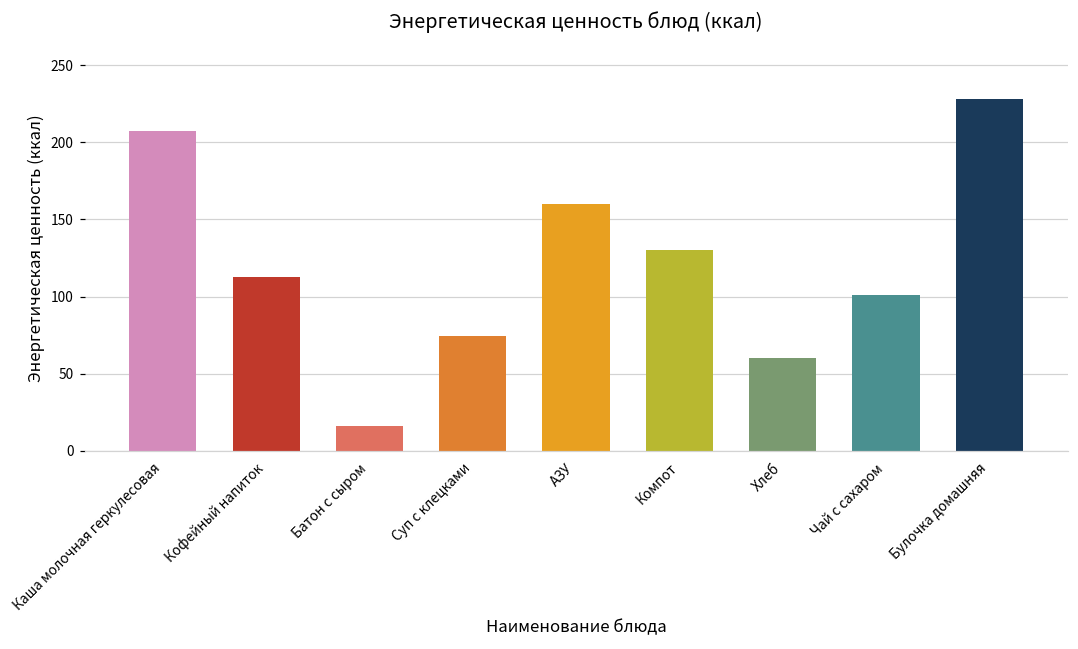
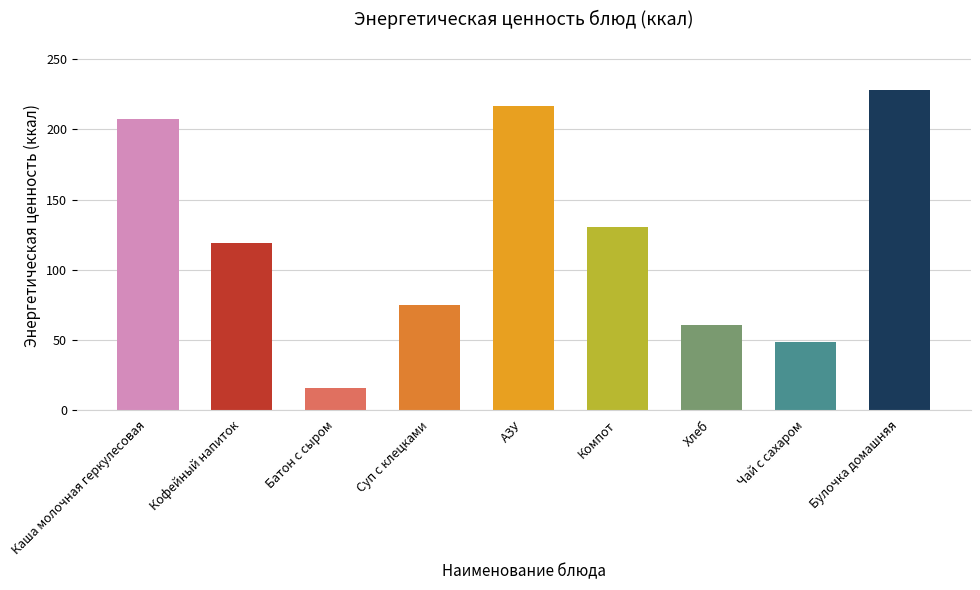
  {
    "Каша молочная геркулесовая": 207,
-   "Кофейный напиток": 113,
+   "Кофейный напиток": 119,
    "Батон с сыром": 16,
    "Суп с клецками": 75,
-   "АЗУ": 160,
+   "АЗУ": 217,
    "Компот": 130,
    "Хлеб": 60,
-   "Чай с сахаром": 101,
+   "Чай с сахаром": 49,
    "Булочка домашняя": 228
  }
